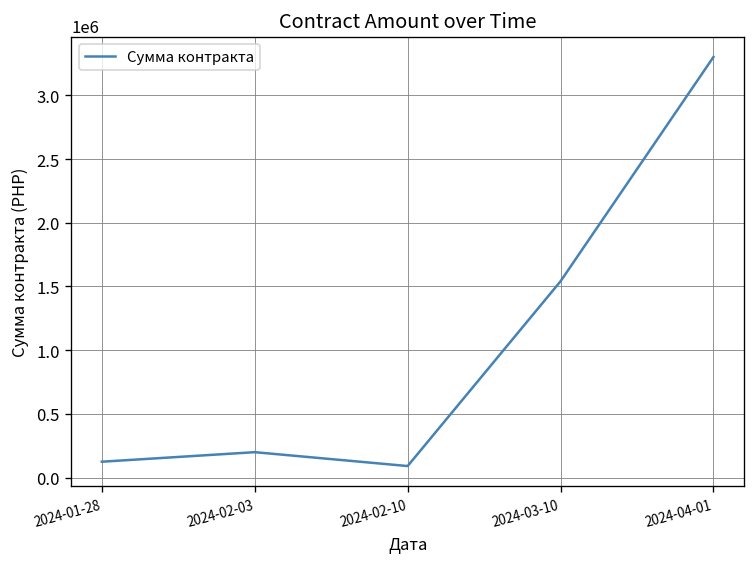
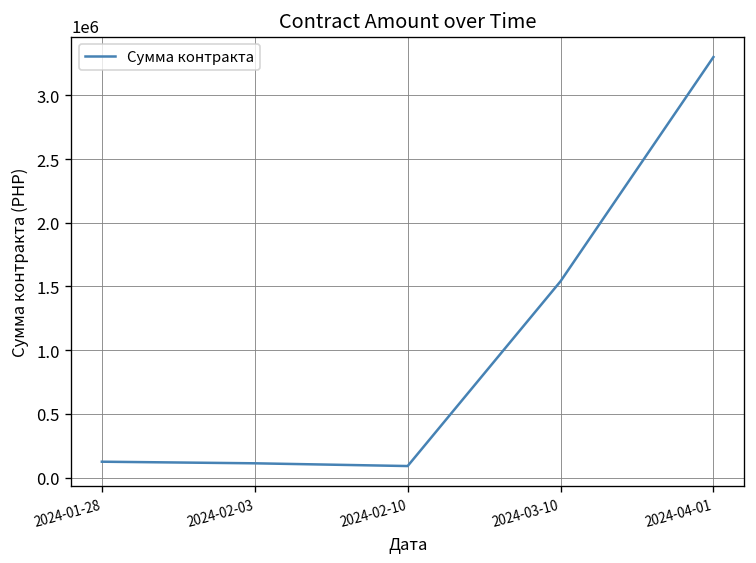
  {
    "2024-01-28": 130000,
-   "2024-02-03": 200000,
+   "2024-02-03": 110000,
    "2024-02-10": 90000,
    "2024-03-10": 1540000,
    "2024-04-01": 3300000
  }
